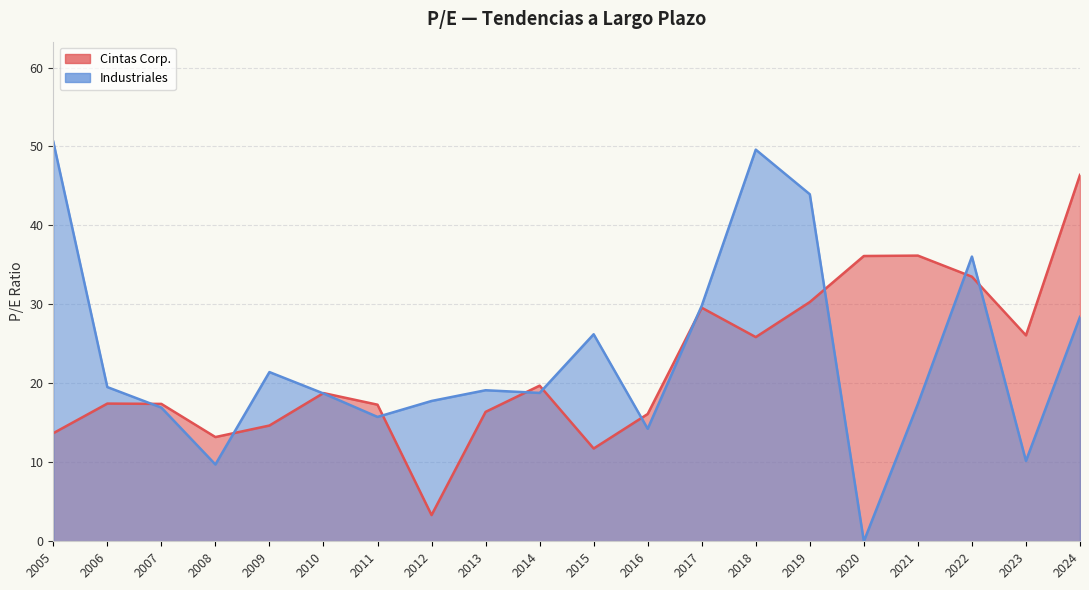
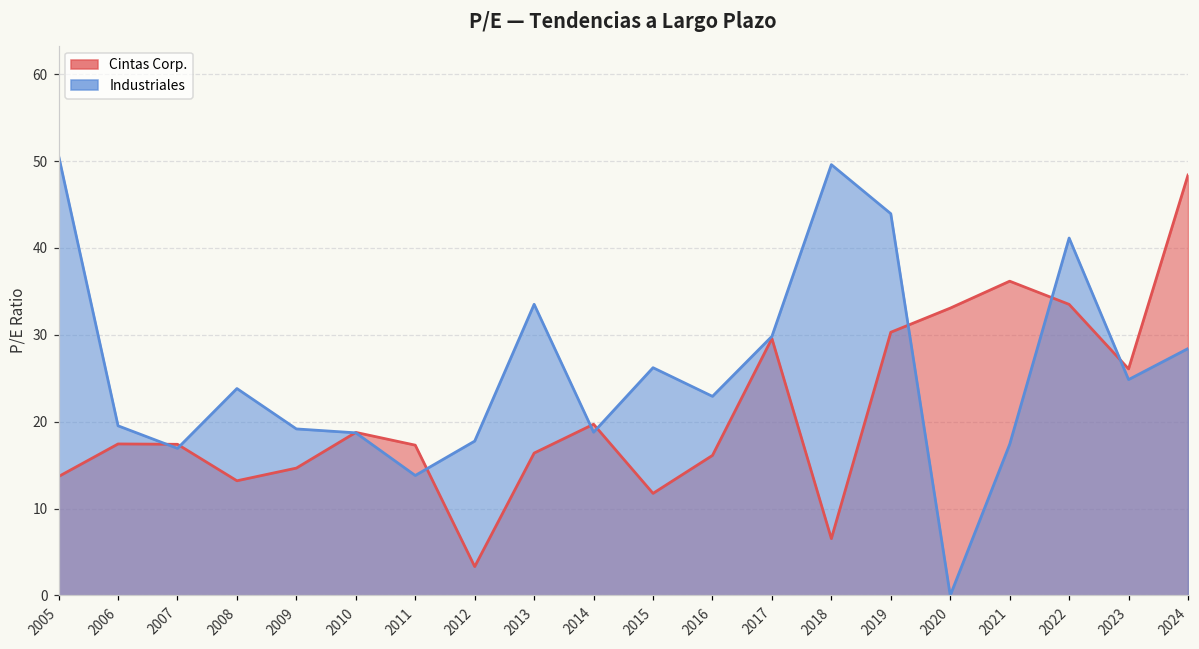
  {
    "Cintas Corp.": {
      "2005": 14,
      "2006": 17,
      "2007": 17,
      "2008": 13,
      "2009": 15,
      "2011": 17,
      "2012": 3,
      "2013": 16,
      "2014": 20,
      "2015": 12,
      "2016": 16,
-     "2018": 26,
+     "2018": 7,
      "2019": 30,
-     "2020": 36,
+     "2020": 33,
      "2021": 36,
      "2022": 34,
      "2023": 26,
-     "2024": 46
+     "2024": 48
    },
    "Industriales": {
      "2005": 51,
      "2006": 20,
      "2007": 17,
-     "2008": 10,
-     "2009": 21,
-     "2011": 16,
+     "2008": 24,
+     "2009": 19,
+     "2011": 14,
      "2012": 18,
-     "2013": 19,
+     "2013": 34,
      "2014": 19,
      "2015": 26,
-     "2016": 14,
+     "2016": 23,
      "2018": 50,
      "2019": 44,
      "2020": 0,
      "2021": 17,
-     "2022": 36,
-     "2023": 10,
+     "2022": 41,
+     "2023": 25,
      "2024": 28
    }
  }
